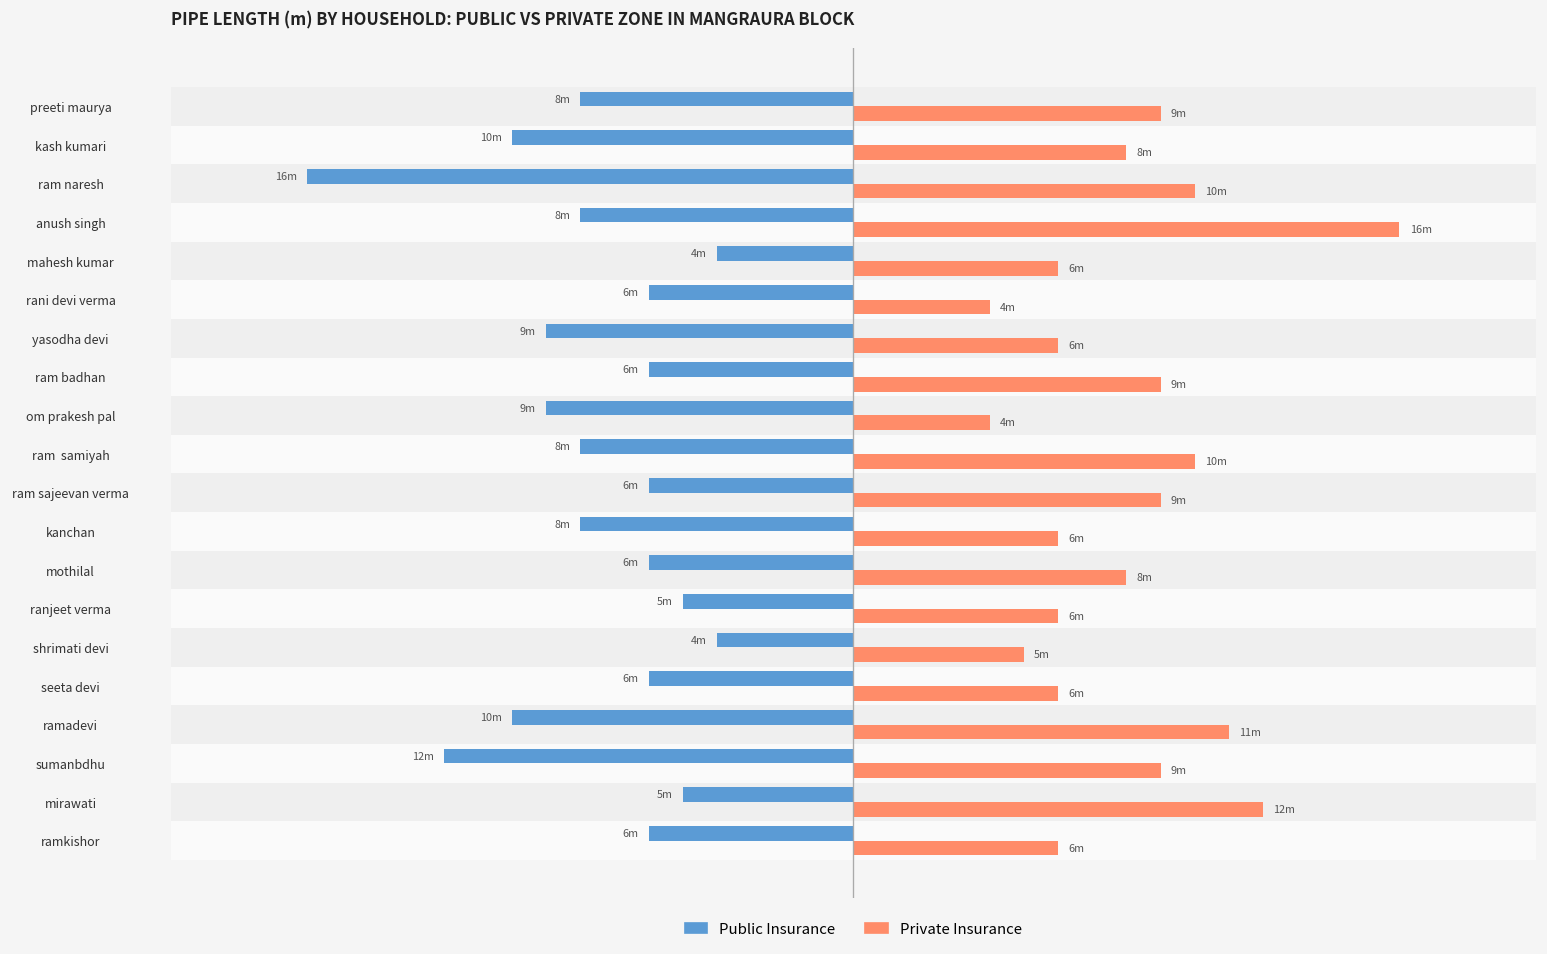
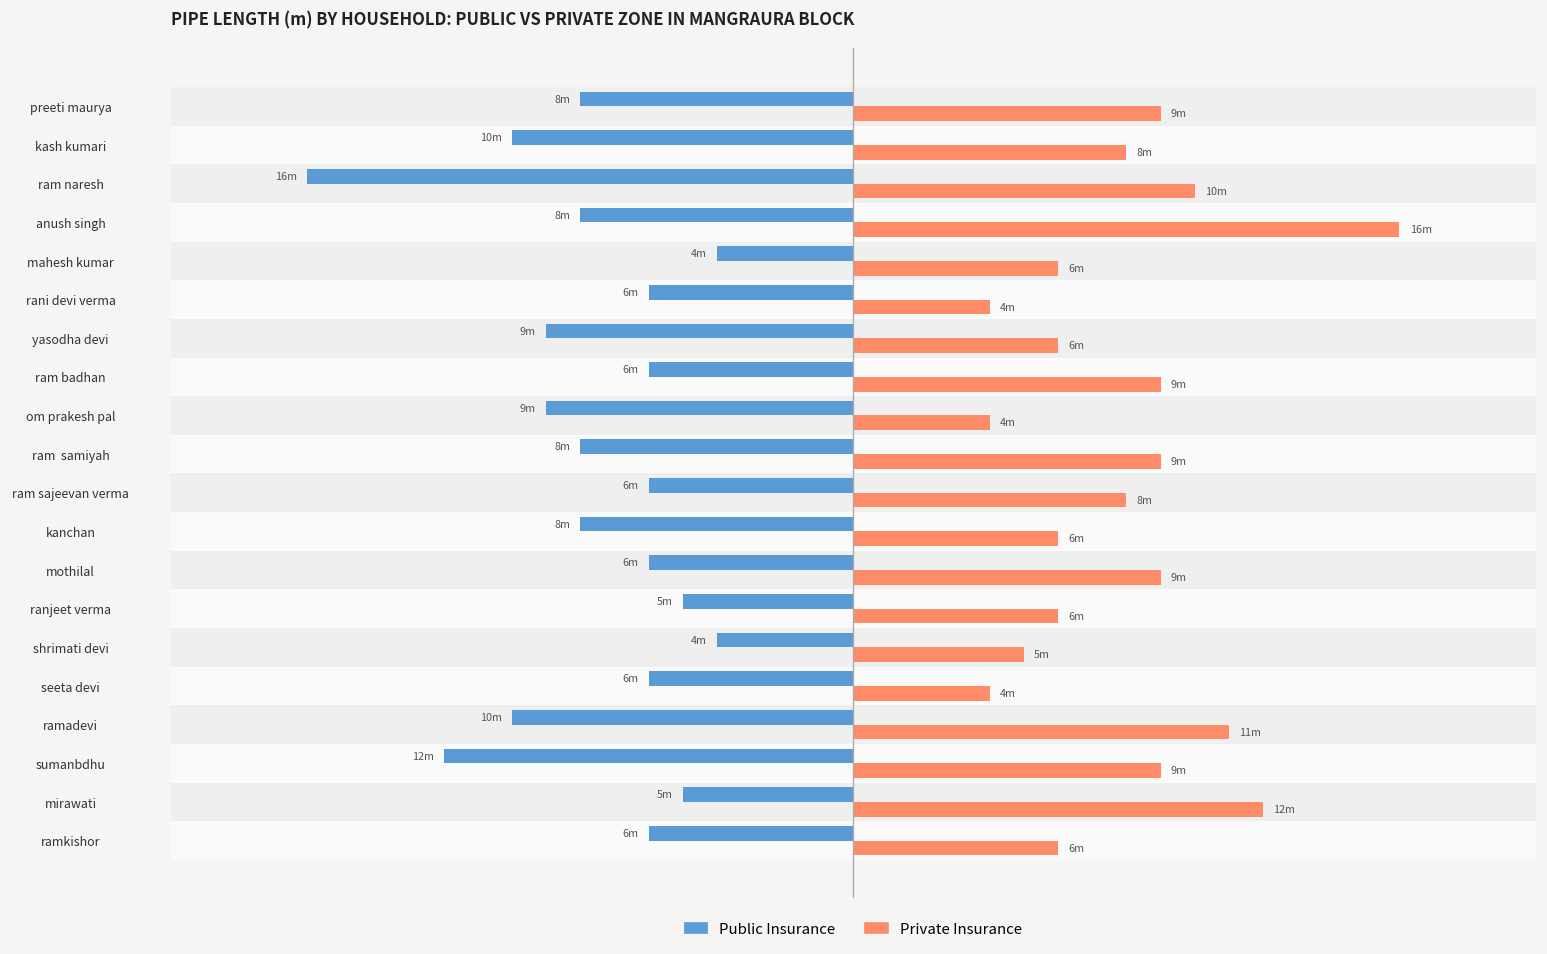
  {
    "Private Insurance": {
      "preeti maurya": "9m",
      "kash kumari": "8m",
      "ram naresh": "10m",
      "anush singh": "16m",
      "mahesh kumar": "6m",
      "rani devi verma": "4m",
      "yasodha devi": "6m",
      "ram badhan": "9m",
      "om prakesh pal": "4m",
-     "ram samiyah": "10m",
-     "ram sajeevan verma": "9m",
+     "ram samiyah": "9m",
+     "ram sajeevan verma": "8m",
      "kanchan": "6m",
-     "mothilal": "8m",
+     "mothilal": "9m",
      "ranjeet verma": "6m",
      "shrimati devi": "5m",
-     "seeta devi": "6m",
+     "seeta devi": "4m",
      "ramadevi": "11m",
      "sumanbdhu": "9m",
      "mirawati": "12m",
      "ramkishor": "6m"
    }
  }
